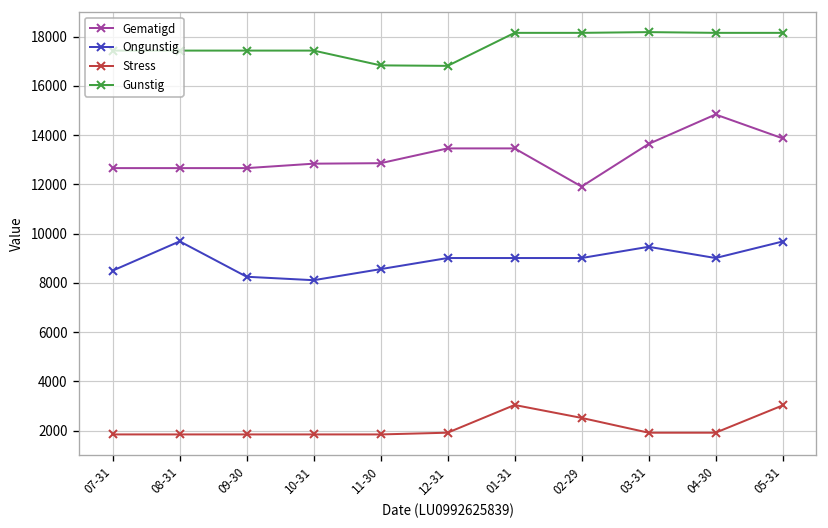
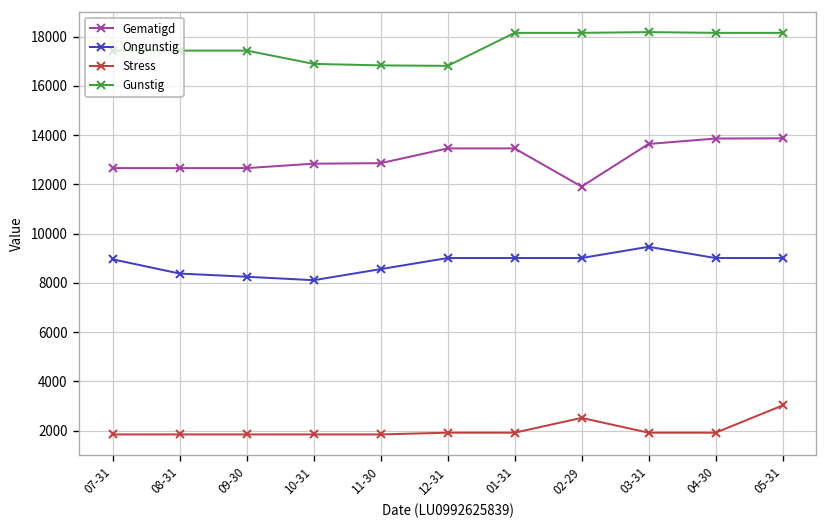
  {
    "Gematigd": {
      "07-31": 12700,
      "08-31": 12700,
      "09-30": 12700,
      "10-31": 12800,
      "11-30": 12900,
      "12-31": 13500,
      "01-31": 13500,
      "02-29": 11900,
      "03-31": 13600,
-     "04-30": 14800,
+     "04-30": 13900,
      "05-31": 13900
    },
    "Ongunstig": {
-     "07-31": 8500,
-     "08-31": 9700,
+     "07-31": 9000,
+     "08-31": 8400,
      "09-30": 8300,
      "10-31": 8100,
      "11-30": 8600,
      "12-31": 9000,
      "01-31": 9000,
      "02-29": 9000,
      "03-31": 9500,
      "04-30": 9000,
-     "05-31": 9700
+     "05-31": 9000
    },
    "Stress": {
      "07-31": 1900,
      "08-31": 1900,
      "09-30": 1900,
      "10-31": 1900,
      "11-30": 1900,
      "12-31": 1900,
-     "01-31": 3000,
+     "01-31": 1900,
      "02-29": 2500,
      "03-31": 1900,
      "04-30": 1900,
      "05-31": 3000
    },
    "Gunstig": {
      "09-30": 17400,
-     "10-31": 17400,
+     "10-31": 16900,
      "11-30": 16800,
      "12-31": 16800,
      "01-31": 18200,
      "02-29": 18200,
      "03-31": 18200,
      "04-30": 18200,
      "05-31": 18200
    }
  }
